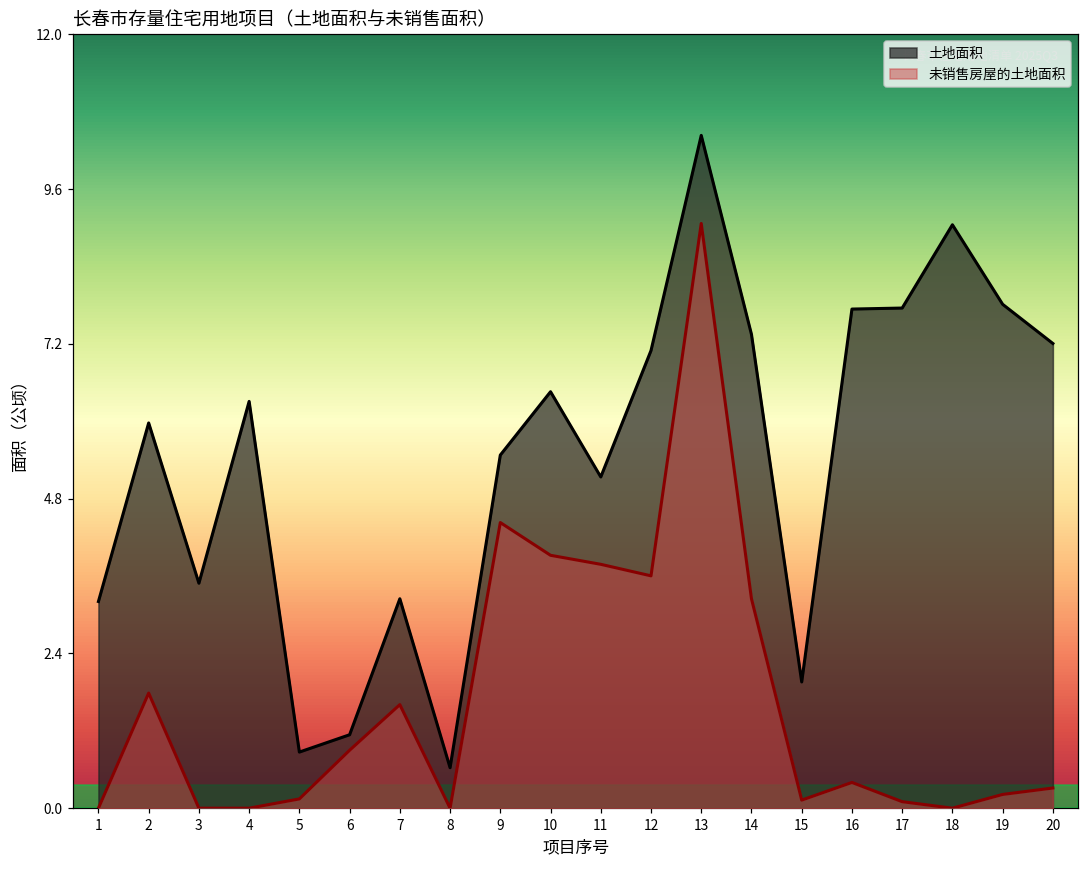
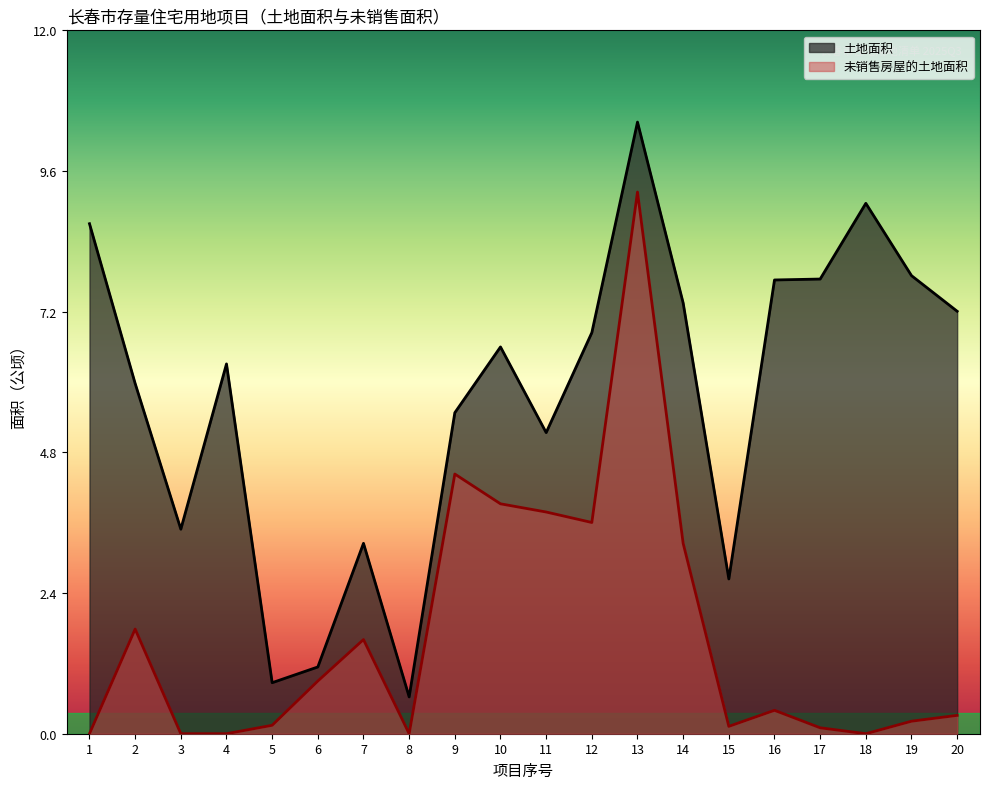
  {
    "土地面积": {
-     "1": 3.2,
+     "1": 8.7,
      "2": 6.0,
      "3": 3.5,
      "4": 6.3,
      "5": 0.9,
      "6": 1.1,
      "7": 3.2,
      "8": 0.6,
      "9": 5.5,
-     "10": 6.4,
+     "10": 6.6,
      "11": 5.1,
-     "12": 7.1,
+     "12": 6.8,
      "13": 10.4,
      "14": 7.3,
-     "15": 2.0,
+     "15": 2.6,
      "16": 7.7,
      "17": 7.7,
      "18": 9.0,
      "19": 7.8,
      "20": 7.2
    },
    "未销售房屋的土地面积": {
      "2": 1.8,
      "6": 0.9,
      "7": 1.6,
      "9": 4.4,
      "10": 3.9,
      "11": 3.8,
      "12": 3.6,
-     "13": 9.0,
+     "13": 9.2,
      "14": 3.2,
      "16": 0.4
    }
  }
